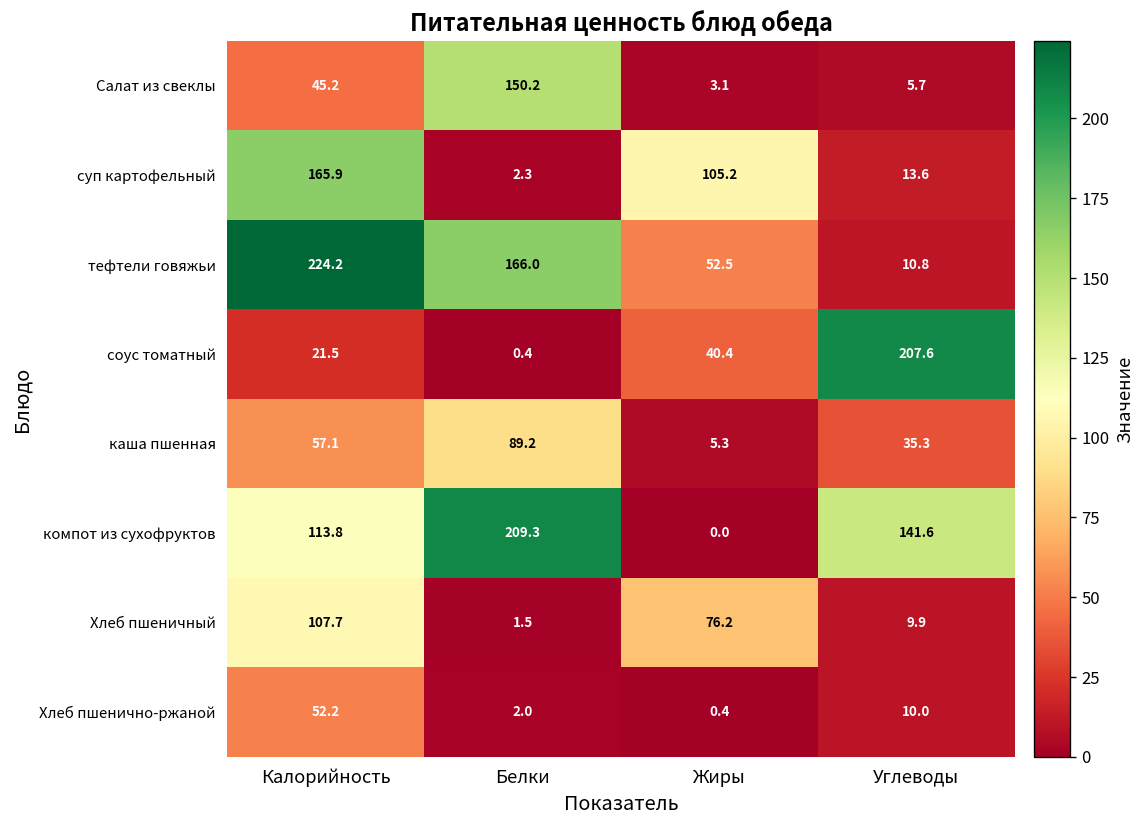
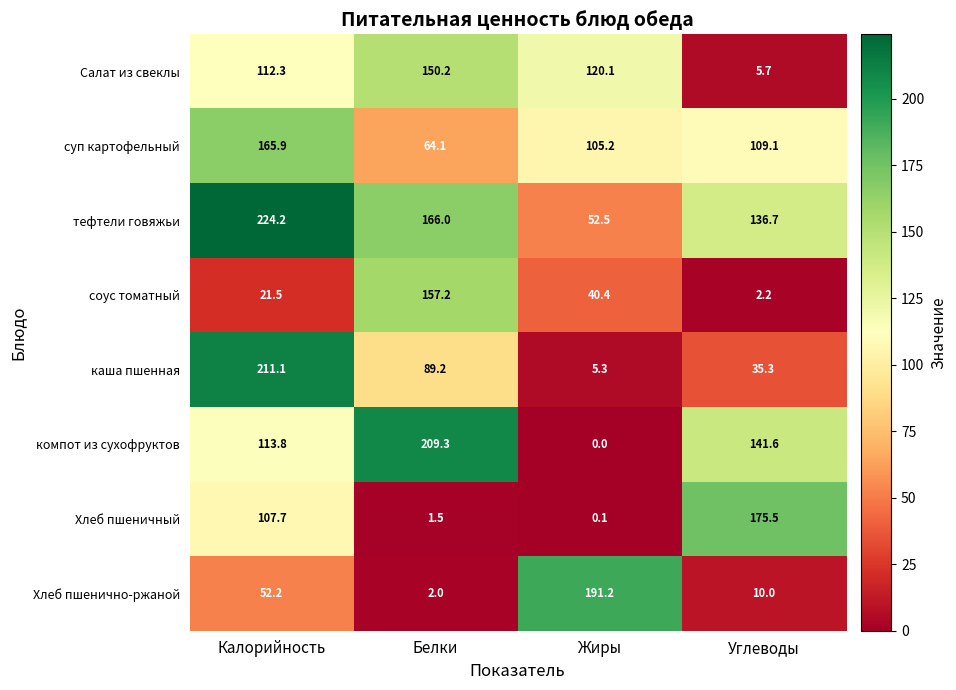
  {
    "Салат из свеклы": {
-     "Калорийность": 45.2,
+     "Калорийность": 112.3,
      "Белки": 150.2,
-     "Жиры": 3.1,
+     "Жиры": 120.1,
      "Углеводы": 5.7
    },
    "суп картофельный": {
      "Калорийность": 165.9,
-     "Белки": 2.3,
+     "Белки": 64.1,
      "Жиры": 105.2,
-     "Углеводы": 13.6
+     "Углеводы": 109.1
    },
    "тефтели говяжьи": {
      "Калорийность": 224.2,
      "Белки": 166.0,
      "Жиры": 52.5,
-     "Углеводы": 10.8
+     "Углеводы": 136.7
    },
    "соус томатный": {
      "Калорийность": 21.5,
-     "Белки": 0.4,
+     "Белки": 157.2,
      "Жиры": 40.4,
-     "Углеводы": 207.6
+     "Углеводы": 2.2
    },
    "каша пшенная": {
-     "Калорийность": 57.1,
+     "Калорийность": 211.1,
      "Белки": 89.2,
      "Жиры": 5.3,
      "Углеводы": 35.3
    },
    "компот из сухофруктов": {
      "Калорийность": 113.8,
      "Белки": 209.3,
      "Жиры": 0.0,
      "Углеводы": 141.6
    },
    "Хлеб пшеничный": {
      "Калорийность": 107.7,
      "Белки": 1.5,
-     "Жиры": 76.2,
-     "Углеводы": 9.9
+     "Жиры": 0.1,
+     "Углеводы": 175.5
    },
    "Хлеб пшенично-ржаной": {
      "Калорийность": 52.2,
      "Белки": 2.0,
-     "Жиры": 0.4,
+     "Жиры": 191.2,
      "Углеводы": 10.0
    }
  }
